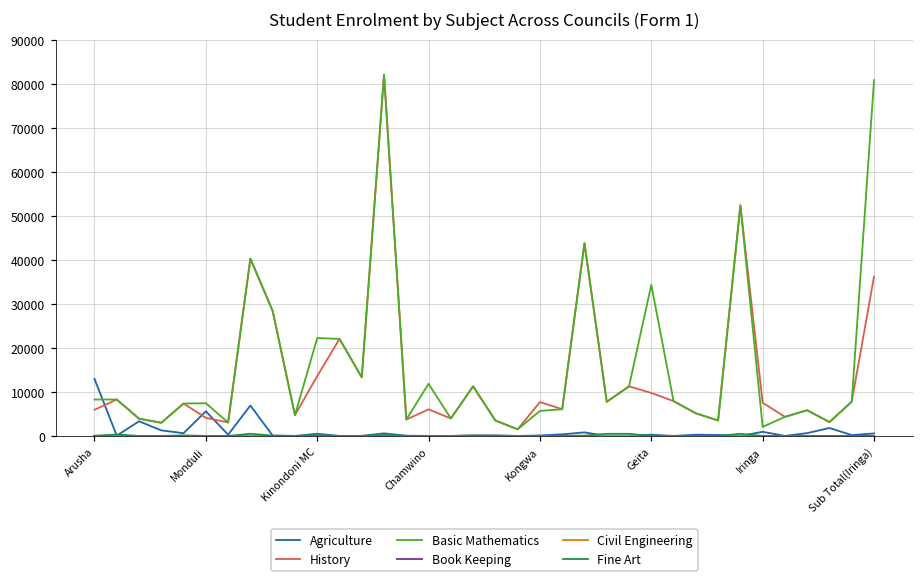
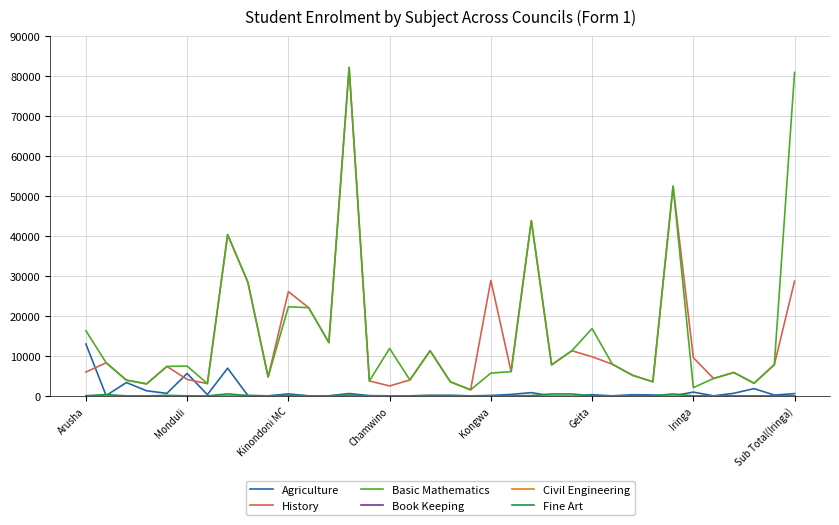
  {
    "Agriculture": {
      "Arusha": 13000,
      "Monduli": 6000,
      "Iringa": 1000
    },
    "History": {
      "Arusha": 6000,
      "Monduli": 4000,
-     "Kinondoni MC": 14000,
-     "Chamwino": 6000,
-     "Kongwa": 8000,
+     "Kinondoni MC": 26000,
+     "Chamwino": 2000,
+     "Kongwa": 29000,
      "Geita": 10000,
-     "Iringa": 8000,
-     "Sub Total(Iringa)": 36000
+     "Iringa": 10000,
+     "Sub Total(Iringa)": 29000
    },
    "Basic Mathematics": {
-     "Arusha": 8000,
+     "Arusha": 16000,
      "Monduli": 7000,
      "Kinondoni MC": 22000,
      "Chamwino": 12000,
      "Kongwa": 6000,
-     "Geita": 34000,
+     "Geita": 17000,
      "Iringa": 2000,
      "Sub Total(Iringa)": 81000
    }
  }
